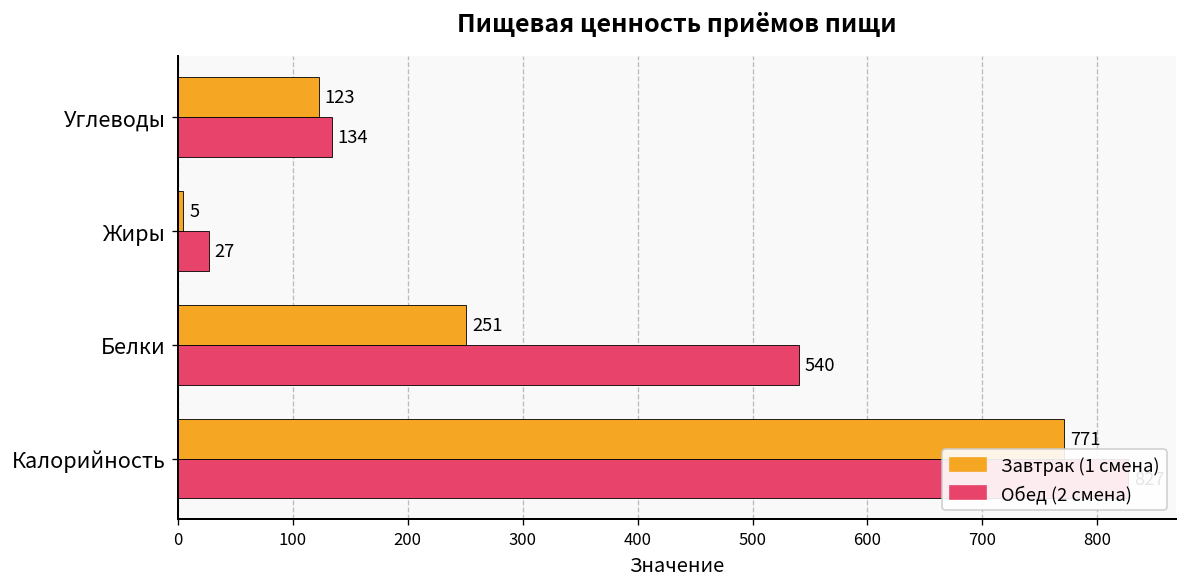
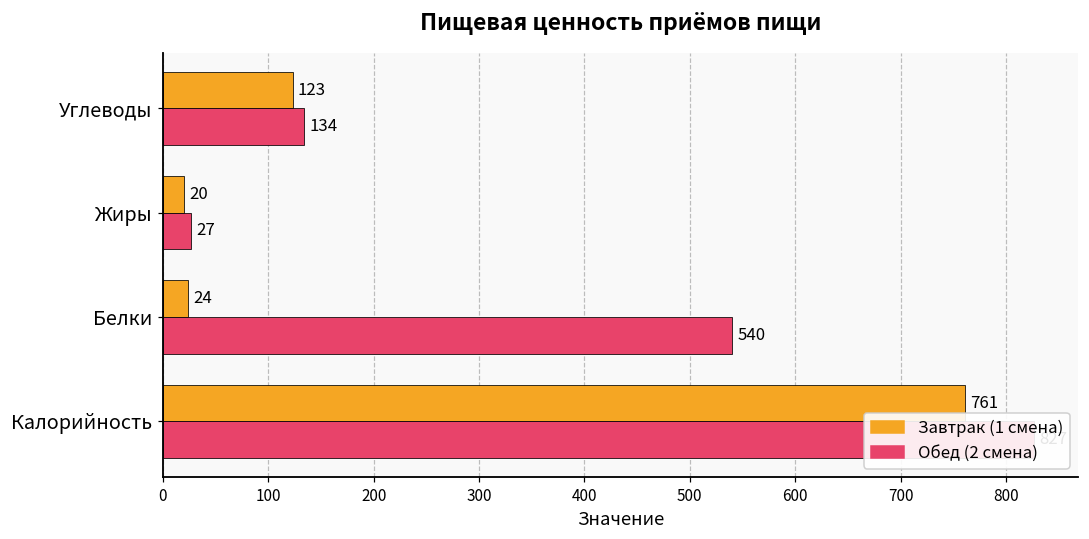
  {
    "Завтрак (1 смена)": {
      "Углеводы": 123,
-     "Жиры": 5,
-     "Белки": 251,
-     "Калорийность": 770
+     "Жиры": 20,
+     "Белки": 24,
+     "Калорийность": 760
    },
    "Обед (2 смена)": {
      "Углеводы": 134,
      "Жиры": 27,
      "Белки": 540
    }
  }
